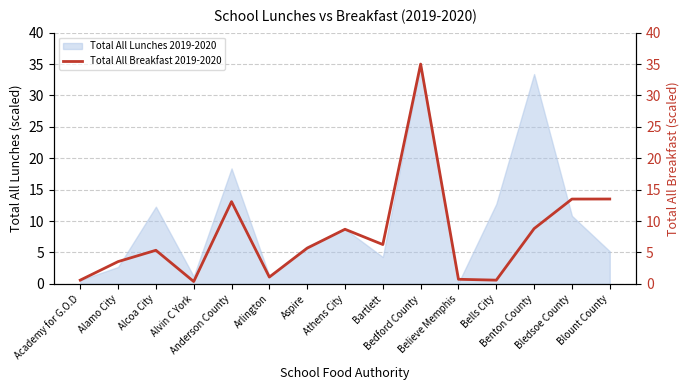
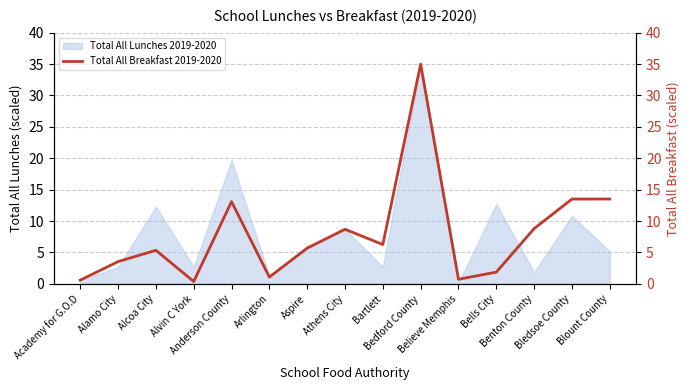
  {
    "Total All Lunches 2019-2020": {
      "Academy for G.O.D": 1,
      "Alamo City": 3,
      "Alcoa City": 12,
-     "Alvin C York": 1,
-     "Anderson County": 18,
+     "Alvin C York": 3,
+     "Anderson County": 20,
      "Arlington": 1,
      "Aspire": 6,
      "Athens City": 9,
-     "Bartlett": 4,
+     "Bartlett": 3,
      "Bedford County": 35,
      "Bells City": 13,
-     "Benton County": 33,
+     "Benton County": 2,
      "Bledsoe County": 11,
      "Blount County": 5
    },
    "Total All Breakfast 2019-2020": {
      "Academy for G.O.D": 1,
      "Alamo City": 4,
      "Alcoa City": 5,
      "Alvin C York": 0,
      "Anderson County": 13,
      "Arlington": 1,
      "Aspire": 6,
      "Athens City": 9,
      "Bartlett": 6,
      "Bedford County": 35,
      "Believe Memphis": 1,
-     "Bells City": 1,
+     "Bells City": 2,
      "Benton County": 9,
      "Bledsoe County": 13,
      "Blount County": 14
    }
  }
